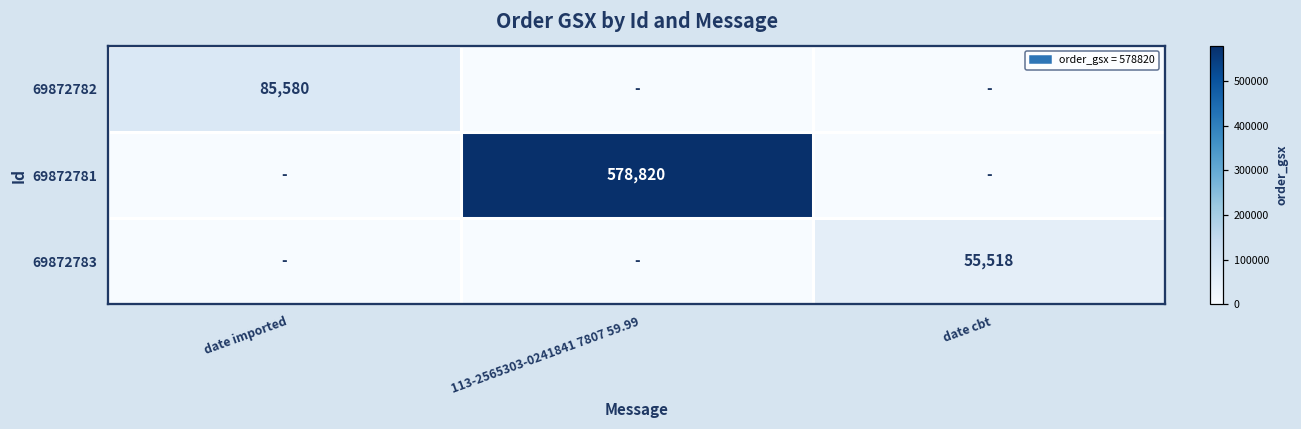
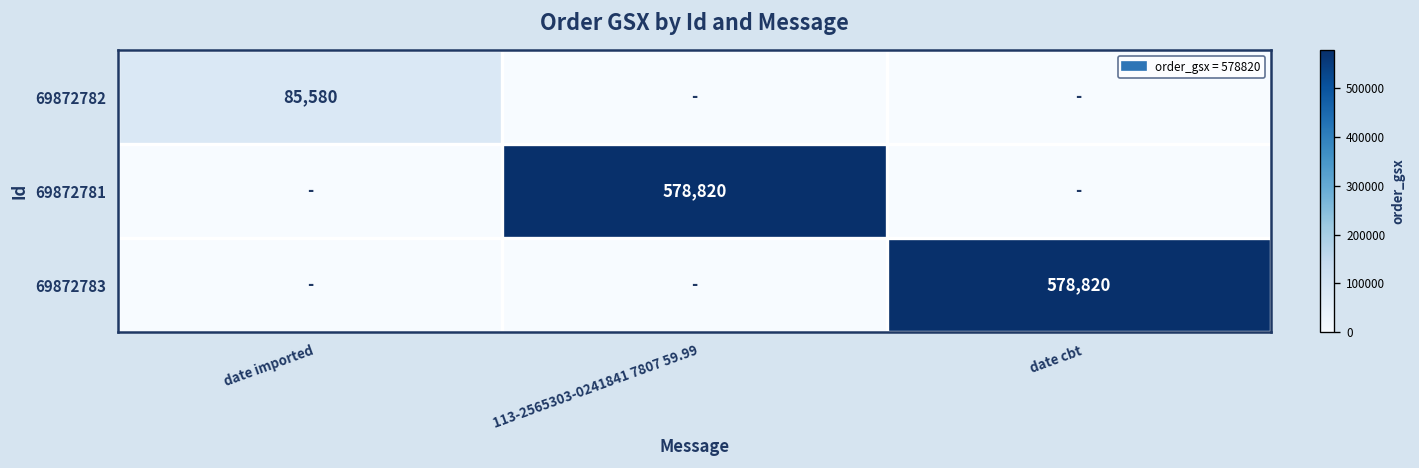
  {
    "69872782": {
      "date imported": "85,580"
    },
    "69872781": {
      "113-2565303-0241841 7807 59.99": "578,820"
    },
    "69872783": {
-     "date cbt": "55,518"
+     "date cbt": "578,820"
    }
  }
